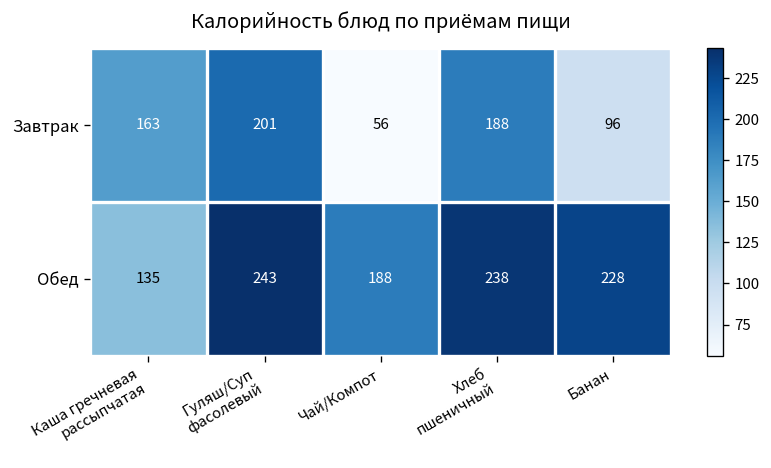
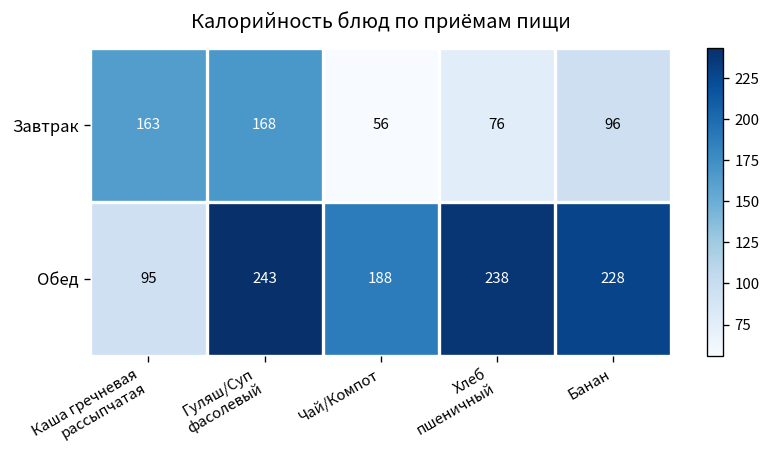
  {
    "Завтрак": {
      "Каша гречневая рассыпчатая": 163,
-     "Гуляш/Суп фасолевый": 201,
+     "Гуляш/Суп фасолевый": 168,
      "Чай/Компот": 56,
-     "Хлеб пшеничный": 188,
+     "Хлеб пшеничный": 76,
      "Банан": 96
    },
    "Обед": {
-     "Каша гречневая рассыпчатая": 135,
+     "Каша гречневая рассыпчатая": 95,
      "Гуляш/Суп фасолевый": 243,
      "Чай/Компот": 188,
      "Хлеб пшеничный": 238,
      "Банан": 228
    }
  }
